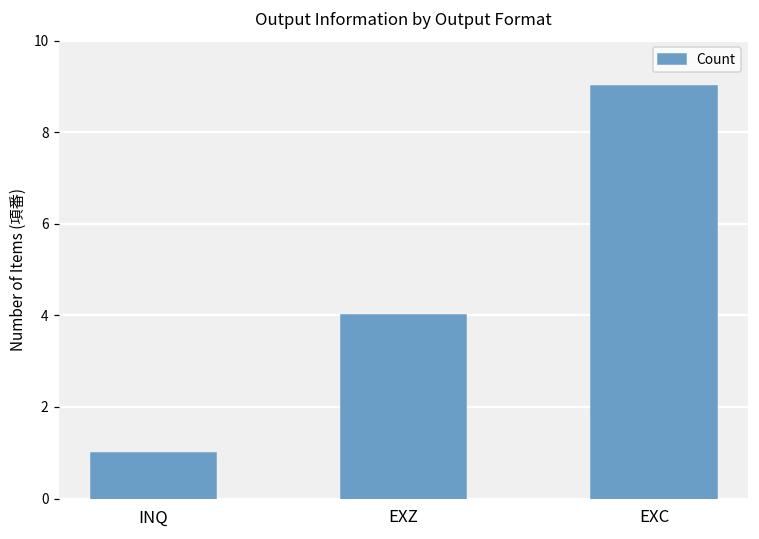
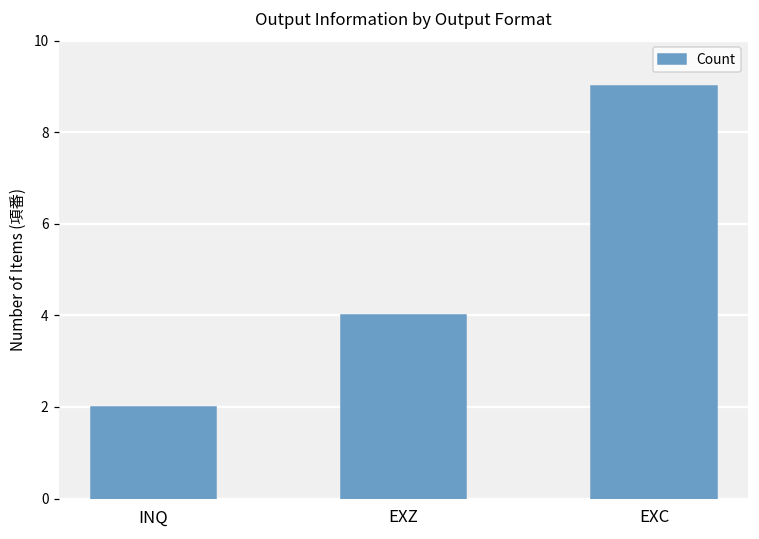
  {
-   "INQ": 1,
+   "INQ": 2,
    "EXZ": 4,
    "EXC": 9
  }
